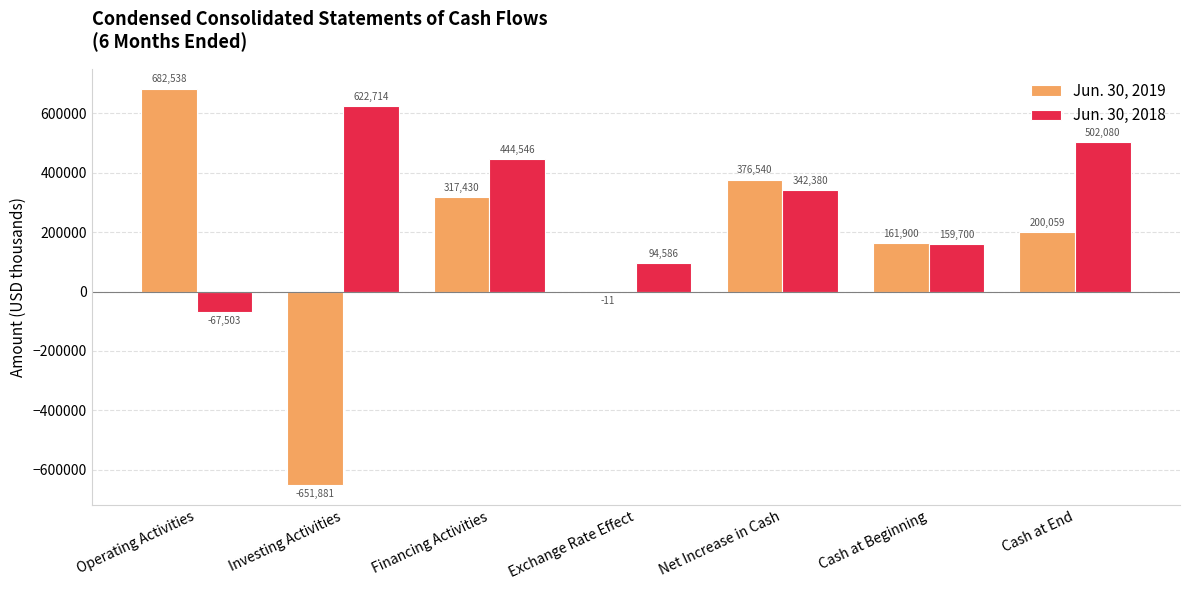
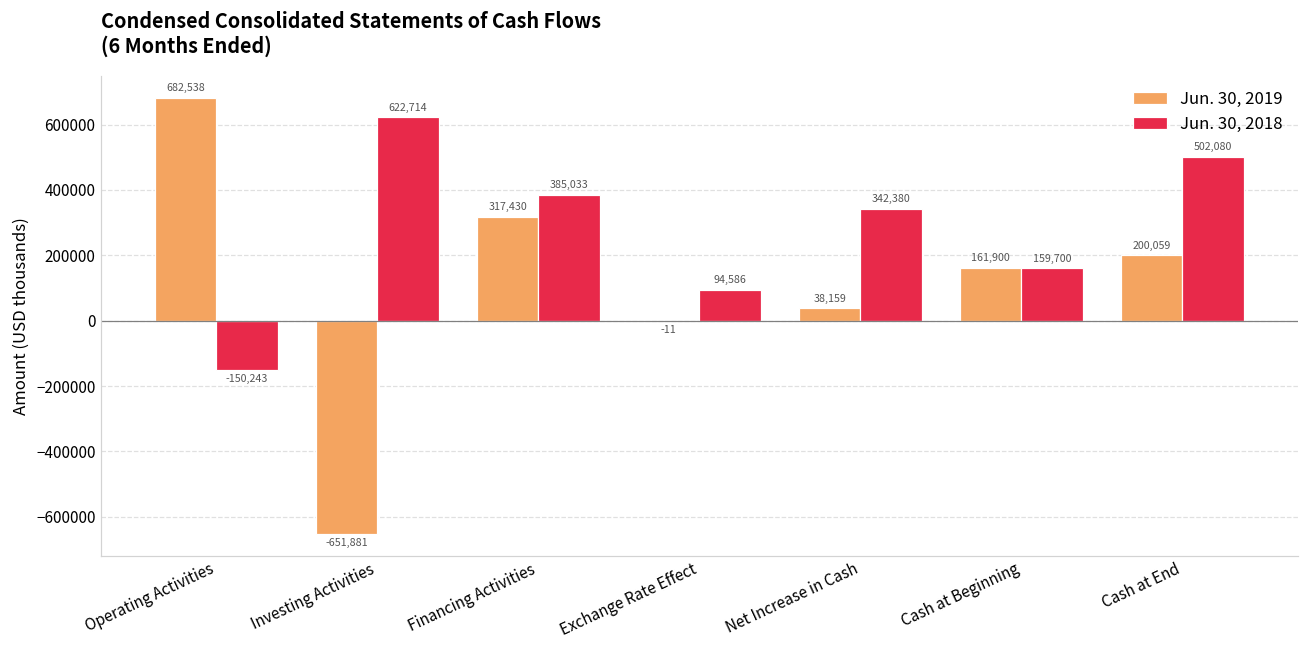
  {
    "Jun. 30, 2019": {
      "Operating Activities": "682,538",
      "Investing Activities": "-651,881",
      "Financing Activities": "317,430",
      "Exchange Rate Effect": "-11",
-     "Net Increase in Cash": "376,540",
+     "Net Increase in Cash": "38,159",
      "Cash at Beginning": "161,900",
      "Cash at End": "200,059"
    },
    "Jun. 30, 2018": {
-     "Operating Activities": "-67,503",
+     "Operating Activities": "-150,243",
      "Investing Activities": "622,714",
-     "Financing Activities": "444,546",
+     "Financing Activities": "385,033",
      "Exchange Rate Effect": "94,586",
      "Net Increase in Cash": "342,380",
      "Cash at Beginning": "159,700",
      "Cash at End": "502,080"
    }
  }
